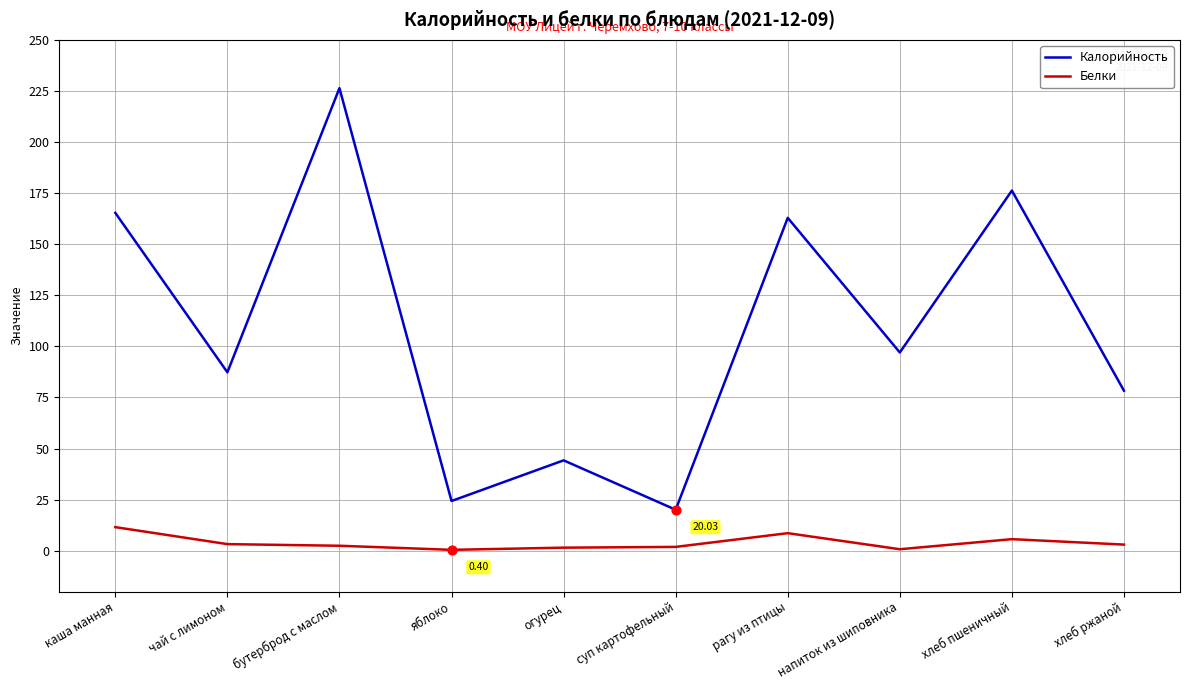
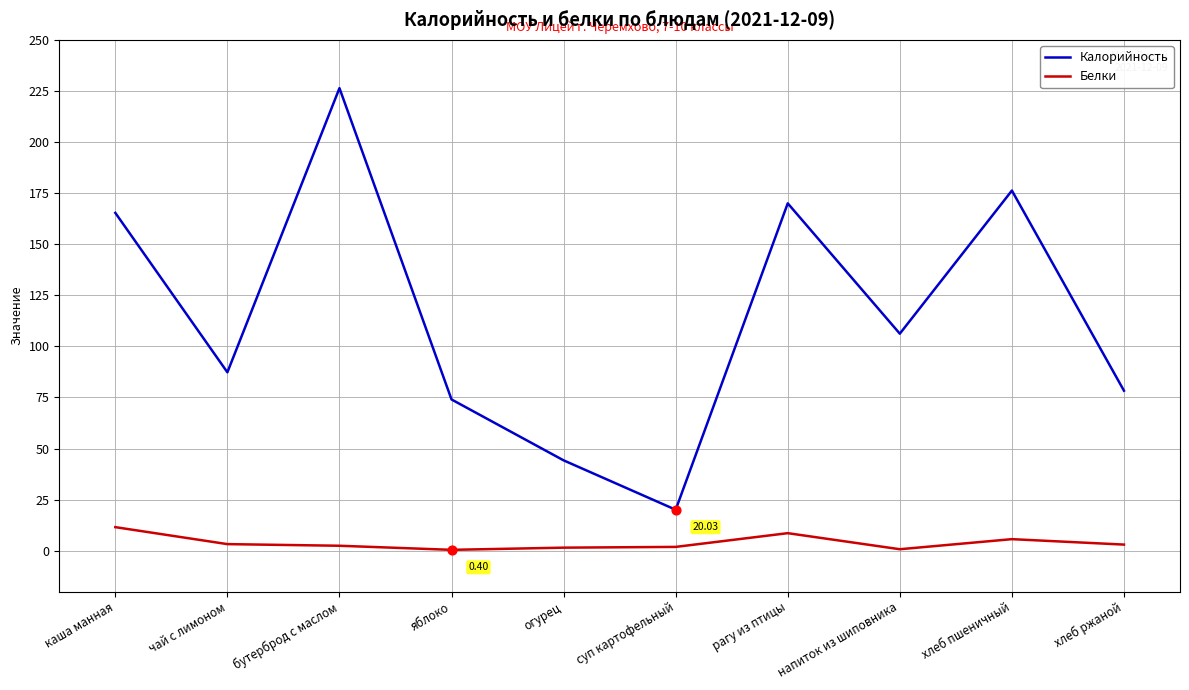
  {
    "Калорийность": {
      "каша манная": 165,
      "чай с лимоном": 87,
      "бутерброд с маслом": 226,
-     "яблоко": 24,
+     "яблоко": 74,
      "огурец": 44,
-     "рагу из птицы": 163,
-     "напиток из шиповника": 97,
+     "рагу из птицы": 170,
+     "напиток из шиповника": 106,
      "хлеб пшеничный": 176,
      "хлеб ржаной": 78
    }
  }
